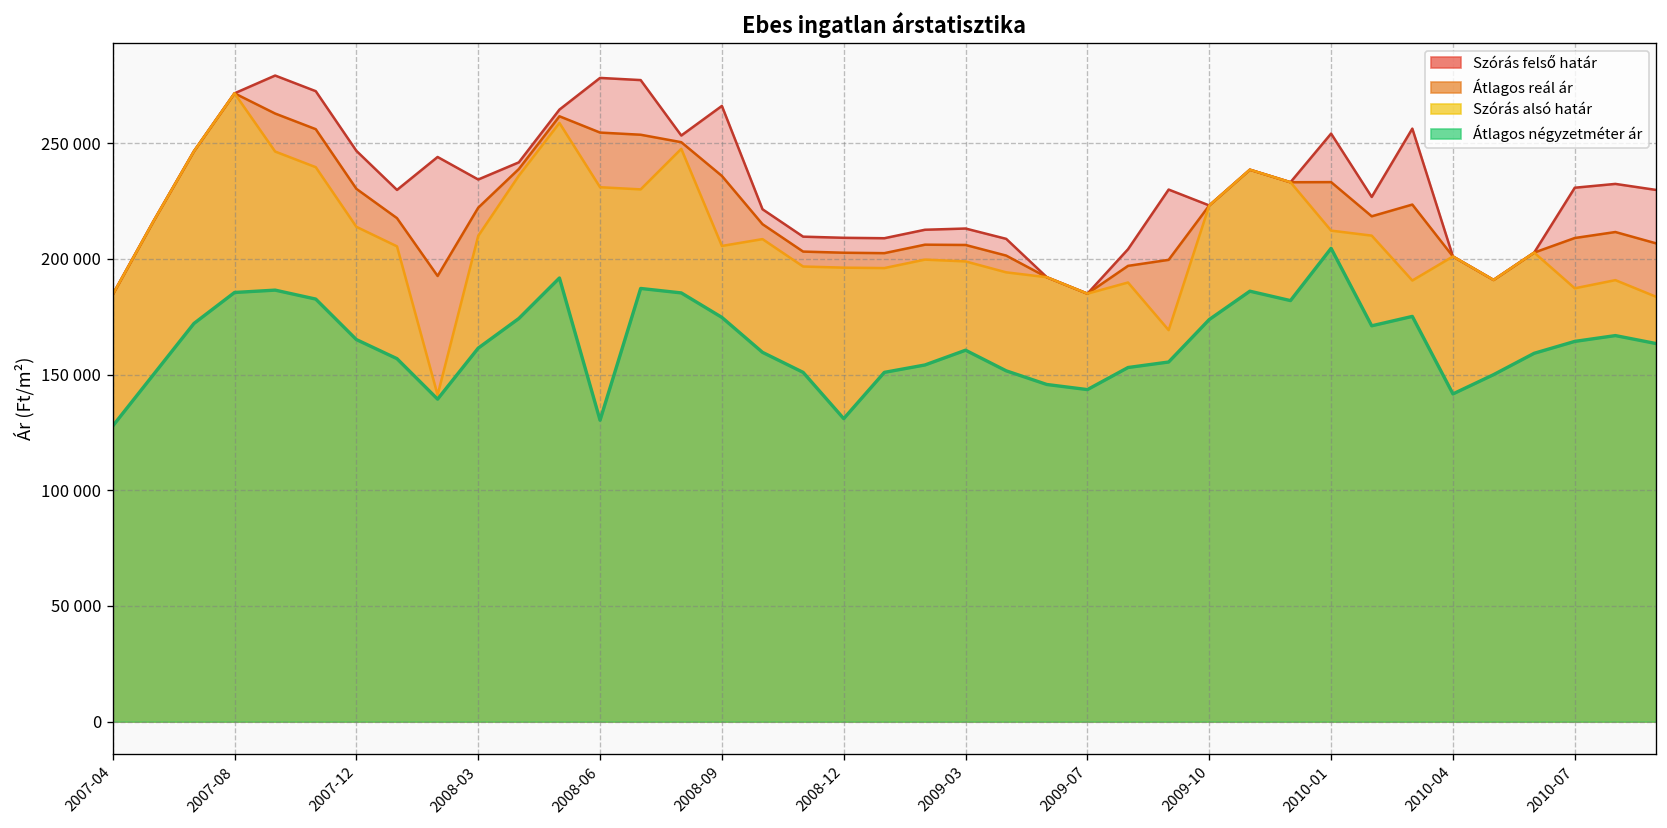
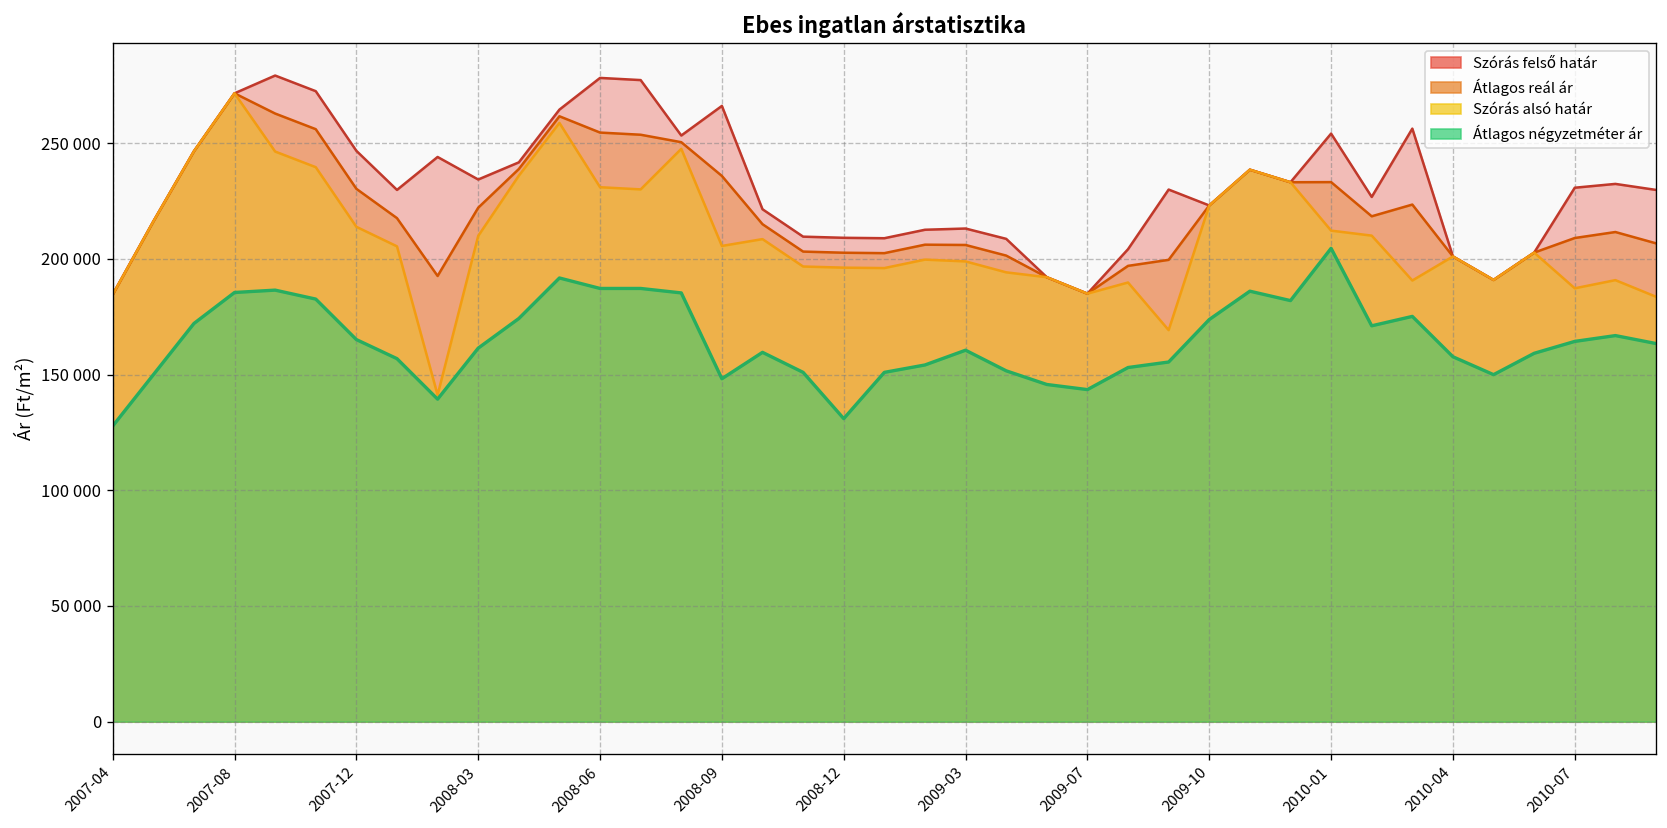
  {
    "Átlagos négyzetméter ár": {
      "2007-04": 128000,
      "2007-08": 186000,
      "2007-12": 165000,
      "2008-03": 161000,
-     "2008-06": 130000,
-     "2008-09": 175000,
+     "2008-06": 187000,
+     "2008-09": 148000,
      "2008-12": 131000,
      "2009-03": 161000,
      "2009-07": 144000,
      "2009-10": 174000,
      "2010-01": 205000,
-     "2010-04": 142000,
+     "2010-04": 158000,
      "2010-07": 164000
    }
  }
